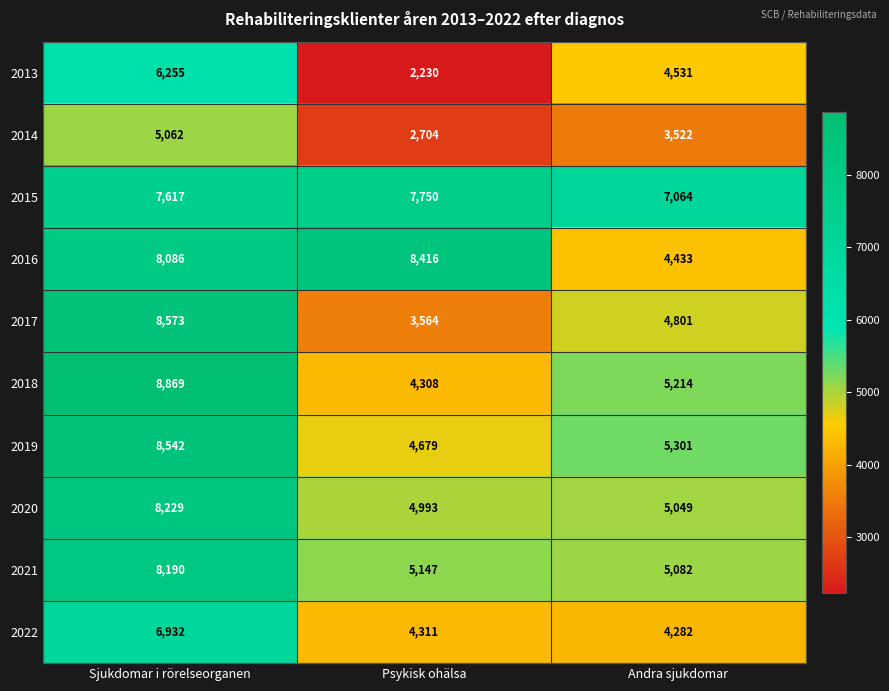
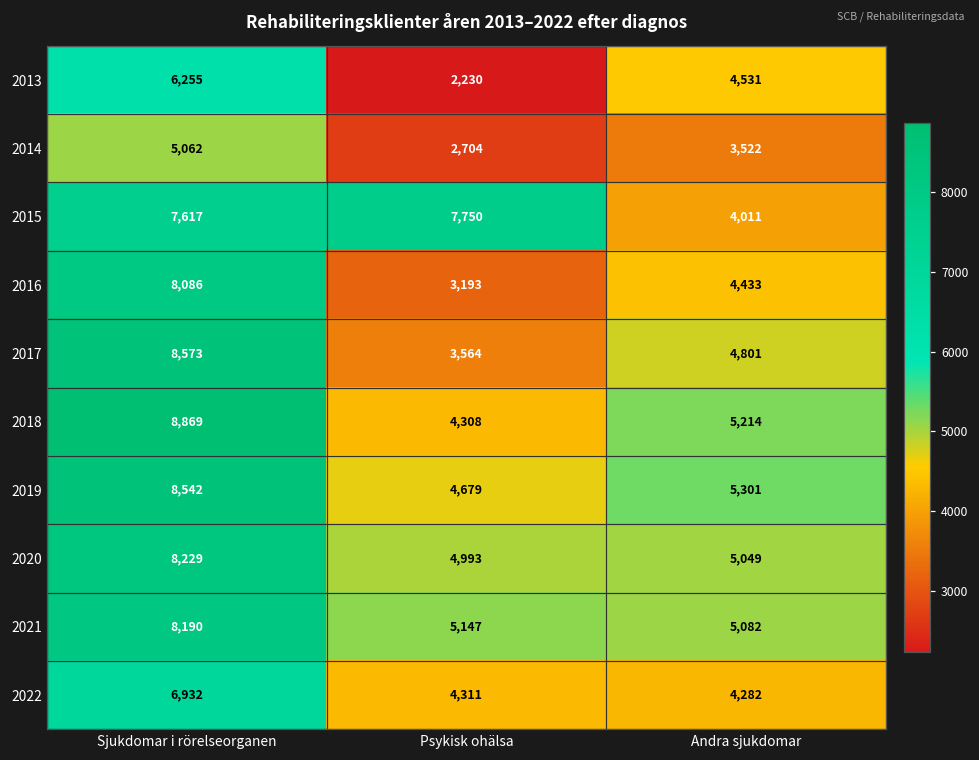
  {
    "2013": {
      "Sjukdomar i rörelseorganen": "6,255",
      "Psykisk ohälsa": "2,230",
      "Andra sjukdomar": "4,531"
    },
    "2014": {
      "Sjukdomar i rörelseorganen": "5,062",
      "Psykisk ohälsa": "2,704",
      "Andra sjukdomar": "3,522"
    },
    "2015": {
      "Sjukdomar i rörelseorganen": "7,617",
      "Psykisk ohälsa": "7,750",
-     "Andra sjukdomar": "7,064"
+     "Andra sjukdomar": "4,011"
    },
    "2016": {
      "Sjukdomar i rörelseorganen": "8,086",
-     "Psykisk ohälsa": "8,416",
+     "Psykisk ohälsa": "3,193",
      "Andra sjukdomar": "4,433"
    },
    "2017": {
      "Sjukdomar i rörelseorganen": "8,573",
      "Psykisk ohälsa": "3,564",
      "Andra sjukdomar": "4,801"
    },
    "2018": {
      "Sjukdomar i rörelseorganen": "8,869",
      "Psykisk ohälsa": "4,308",
      "Andra sjukdomar": "5,214"
    },
    "2019": {
      "Sjukdomar i rörelseorganen": "8,542",
      "Psykisk ohälsa": "4,679",
      "Andra sjukdomar": "5,301"
    },
    "2020": {
      "Sjukdomar i rörelseorganen": "8,229",
      "Psykisk ohälsa": "4,993",
      "Andra sjukdomar": "5,049"
    },
    "2021": {
      "Sjukdomar i rörelseorganen": "8,190",
      "Psykisk ohälsa": "5,147",
      "Andra sjukdomar": "5,082"
    },
    "2022": {
      "Sjukdomar i rörelseorganen": "6,932",
      "Psykisk ohälsa": "4,311",
      "Andra sjukdomar": "4,282"
    }
  }
